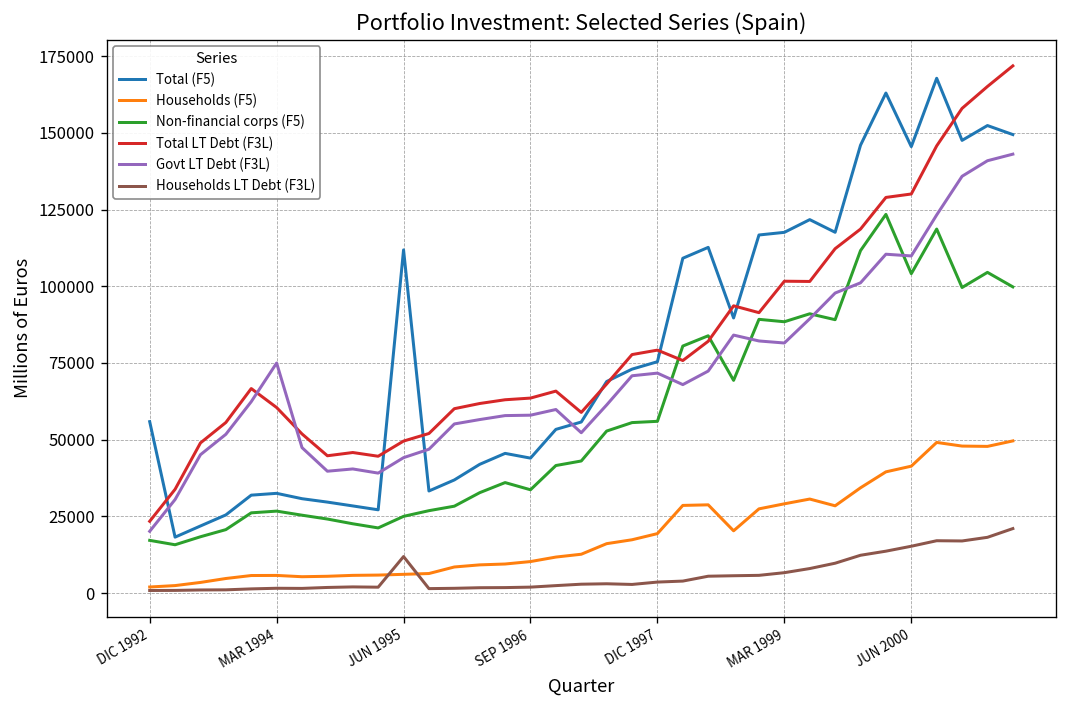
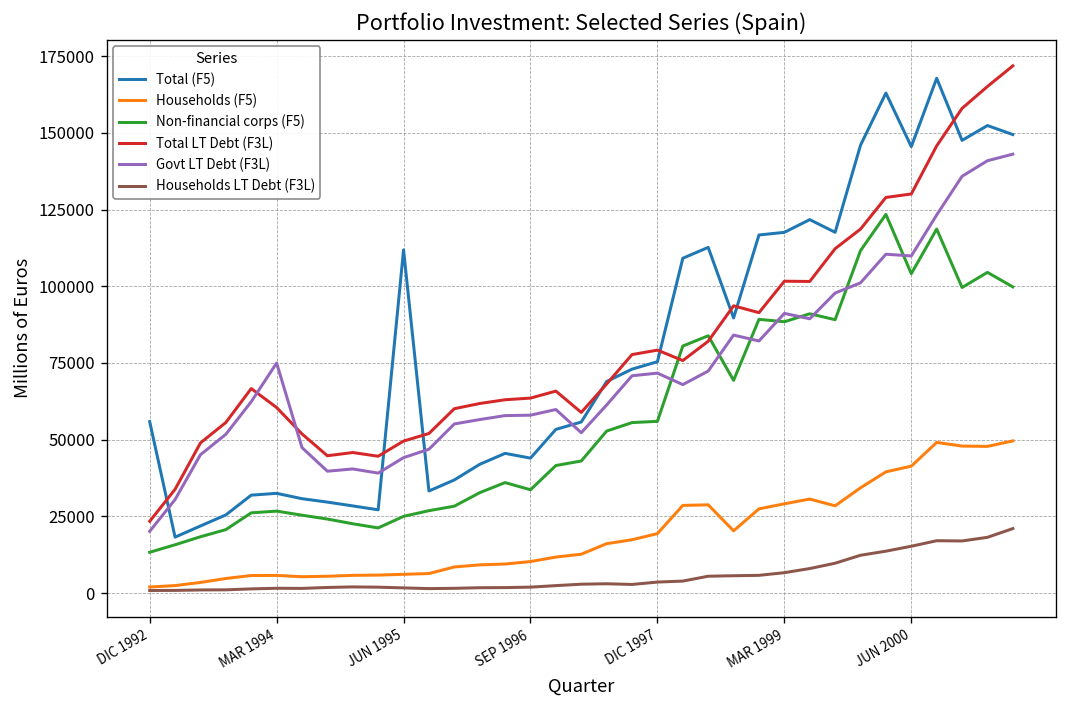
  {
    "Total (F5)": {
      "DIC 1992": 56000,
      "MAR 1994": 33000,
      "JUN 1995": 112000,
      "SEP 1996": 44000,
      "DIC 1997": 75000,
      "MAR 1999": 118000,
      "JUN 2000": 145000
    },
    "Households (F5)": {
      "DIC 1992": 2000,
      "MAR 1994": 6000,
      "JUN 1995": 6000,
      "SEP 1996": 10000,
      "DIC 1997": 19000,
      "MAR 1999": 29000,
      "JUN 2000": 41000
    },
    "Non-financial corps (F5)": {
-     "DIC 1992": 17000,
+     "DIC 1992": 13000,
      "MAR 1994": 27000,
      "JUN 1995": 25000,
      "SEP 1996": 34000,
      "DIC 1997": 56000,
      "MAR 1999": 88000,
      "JUN 2000": 104000
    },
    "Total LT Debt (F3L)": {
      "DIC 1992": 23000,
      "MAR 1994": 60000,
      "JUN 1995": 50000,
      "SEP 1996": 64000,
      "DIC 1997": 79000,
      "MAR 1999": 102000,
      "JUN 2000": 130000
    },
    "Govt LT Debt (F3L)": {
      "DIC 1992": 20000,
      "MAR 1994": 75000,
      "JUN 1995": 44000,
      "SEP 1996": 58000,
      "DIC 1997": 72000,
-     "MAR 1999": 82000,
+     "MAR 1999": 91000,
      "JUN 2000": 110000
    },
    "Households LT Debt (F3L)": {
      "DIC 1992": 1000,
      "MAR 1994": 2000,
-     "JUN 1995": 12000,
+     "JUN 1995": 2000,
      "SEP 1996": 2000,
      "DIC 1997": 4000,
      "MAR 1999": 7000,
      "JUN 2000": 15000
    }
  }
